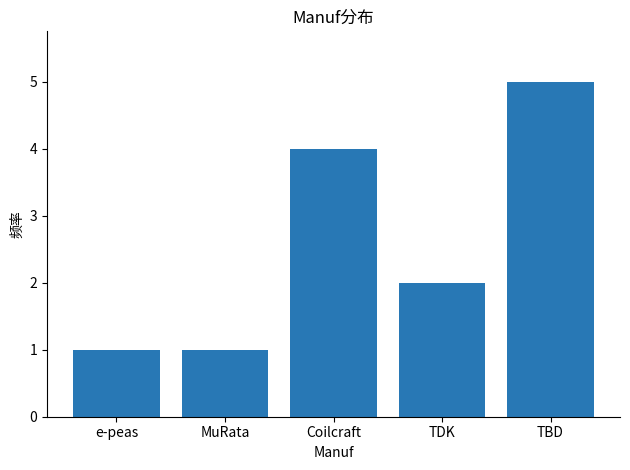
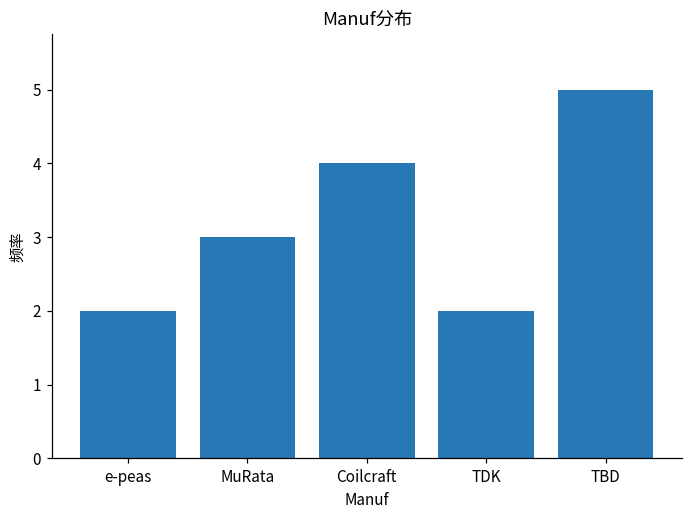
  {
-   "e-peas": 1,
-   "MuRata": 1,
+   "e-peas": 2,
+   "MuRata": 3,
    "Coilcraft": 4,
    "TDK": 2,
    "TBD": 5
  }
